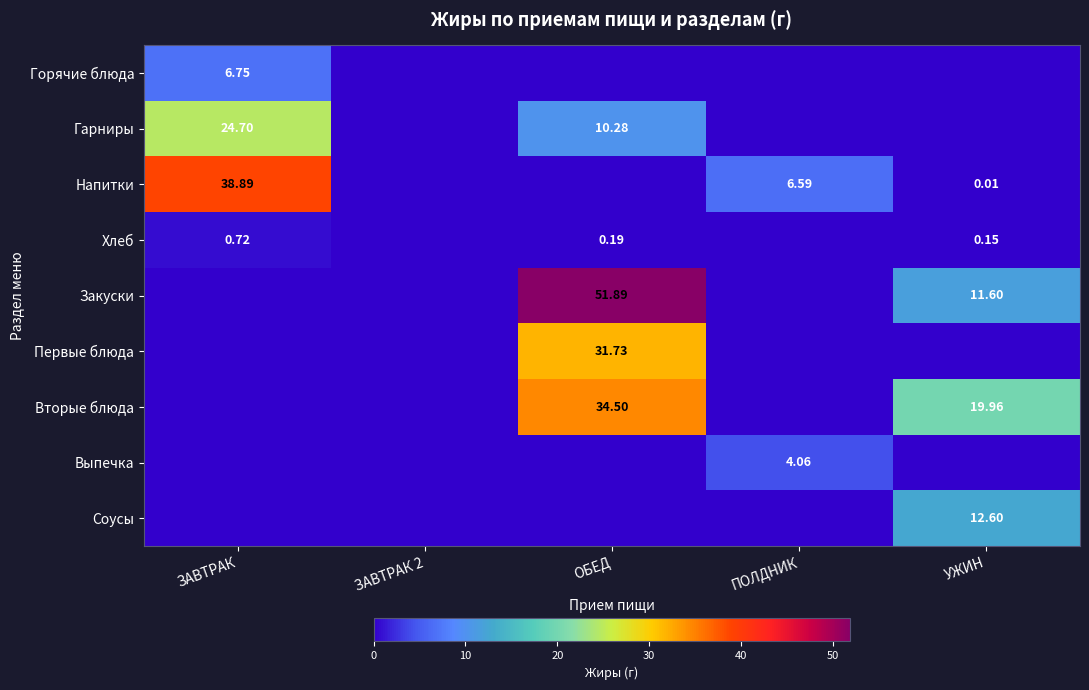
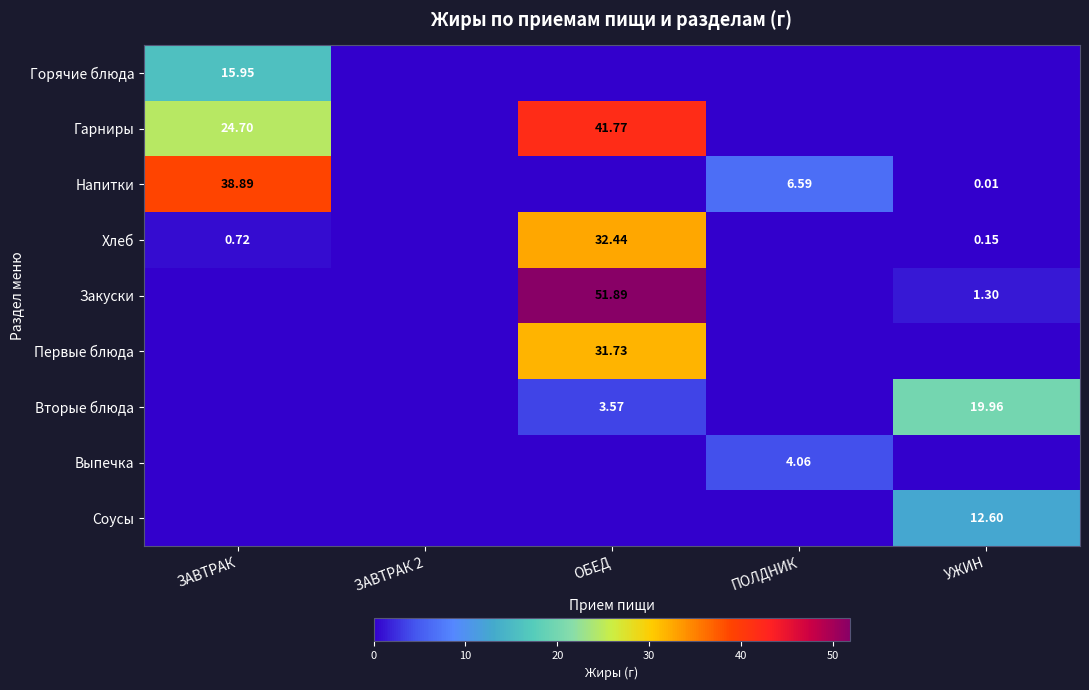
  {
    "Горячие блюда": {
-     "ЗАВТРАК": 6.75
+     "ЗАВТРАК": 15.95
    },
    "Гарниры": {
      "ЗАВТРАК": 24.70,
-     "ОБЕД": 10.28
+     "ОБЕД": 41.77
    },
    "Напитки": {
      "ЗАВТРАК": 38.89,
      "ПОЛДНИК": 6.59,
      "УЖИН": 0.01
    },
    "Хлеб": {
      "ЗАВТРАК": 0.72,
-     "ОБЕД": 0.19,
+     "ОБЕД": 32.44,
      "УЖИН": 0.15
    },
    "Закуски": {
      "ОБЕД": 51.89,
-     "УЖИН": 11.60
+     "УЖИН": 1.30
    },
    "Первые блюда": {
      "ОБЕД": 31.73
    },
    "Вторые блюда": {
-     "ОБЕД": 34.50,
+     "ОБЕД": 3.57,
      "УЖИН": 19.96
    },
    "Выпечка": {
      "ПОЛДНИК": 4.06
    },
    "Соусы": {
      "УЖИН": 12.60
    }
  }
